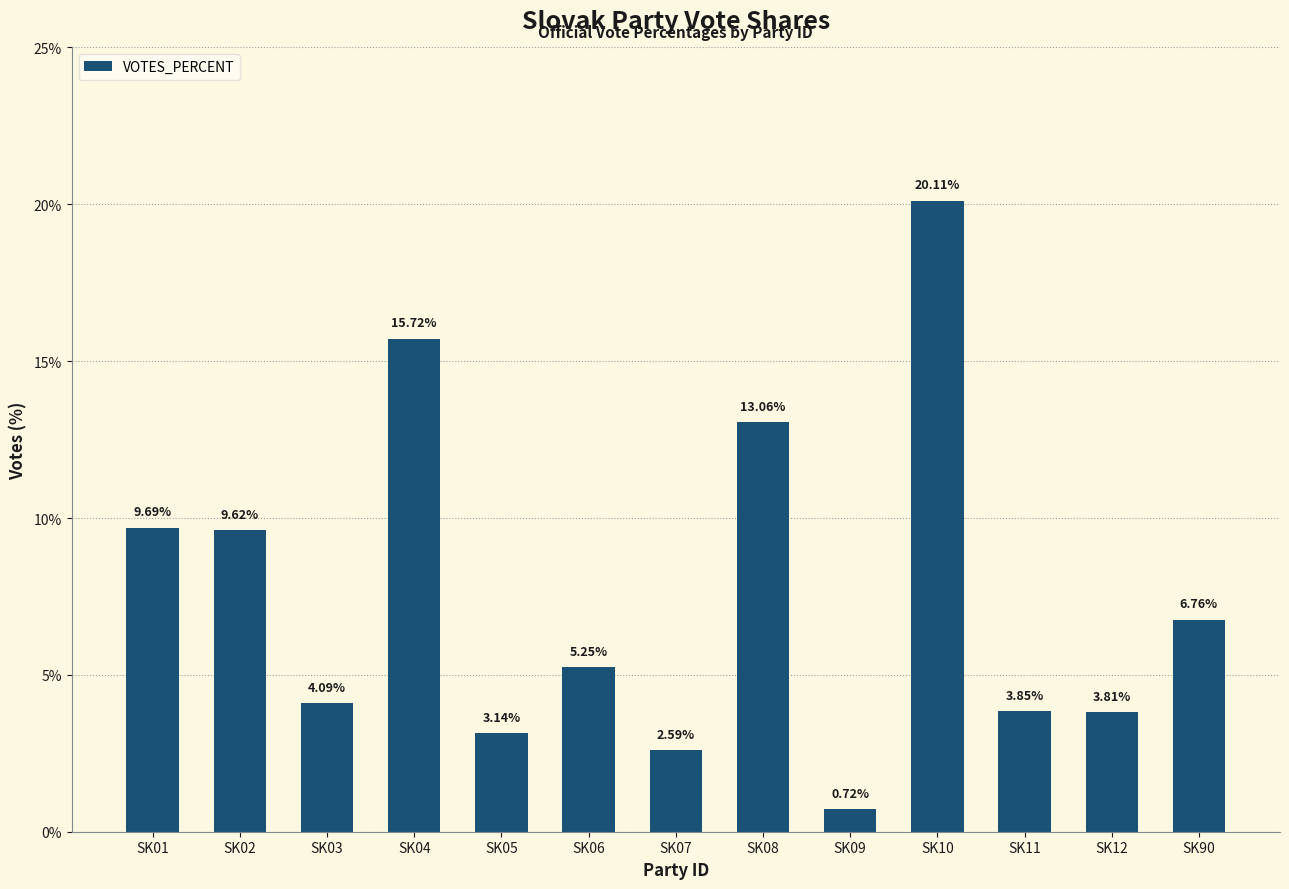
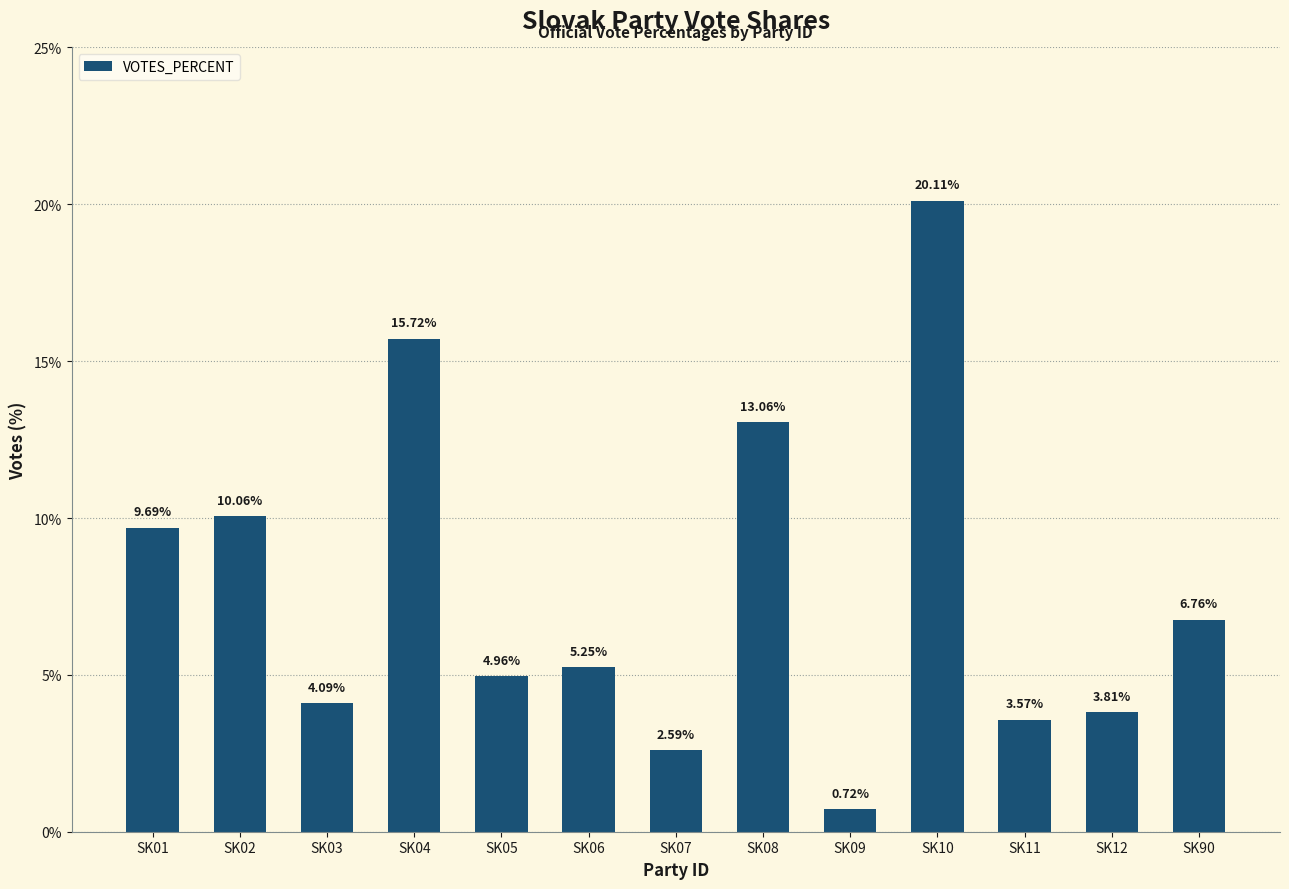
  {
    "SK01": "9.69%",
-   "SK02": "9.62%",
+   "SK02": "10.06%",
    "SK03": "4.09%",
    "SK04": "15.72%",
-   "SK05": "3.14%",
+   "SK05": "4.96%",
    "SK06": "5.25%",
    "SK07": "2.59%",
    "SK08": "13.06%",
    "SK09": "0.72%",
    "SK10": "20.11%",
-   "SK11": "3.85%",
+   "SK11": "3.57%",
    "SK12": "3.81%",
    "SK90": "6.76%"
  }
